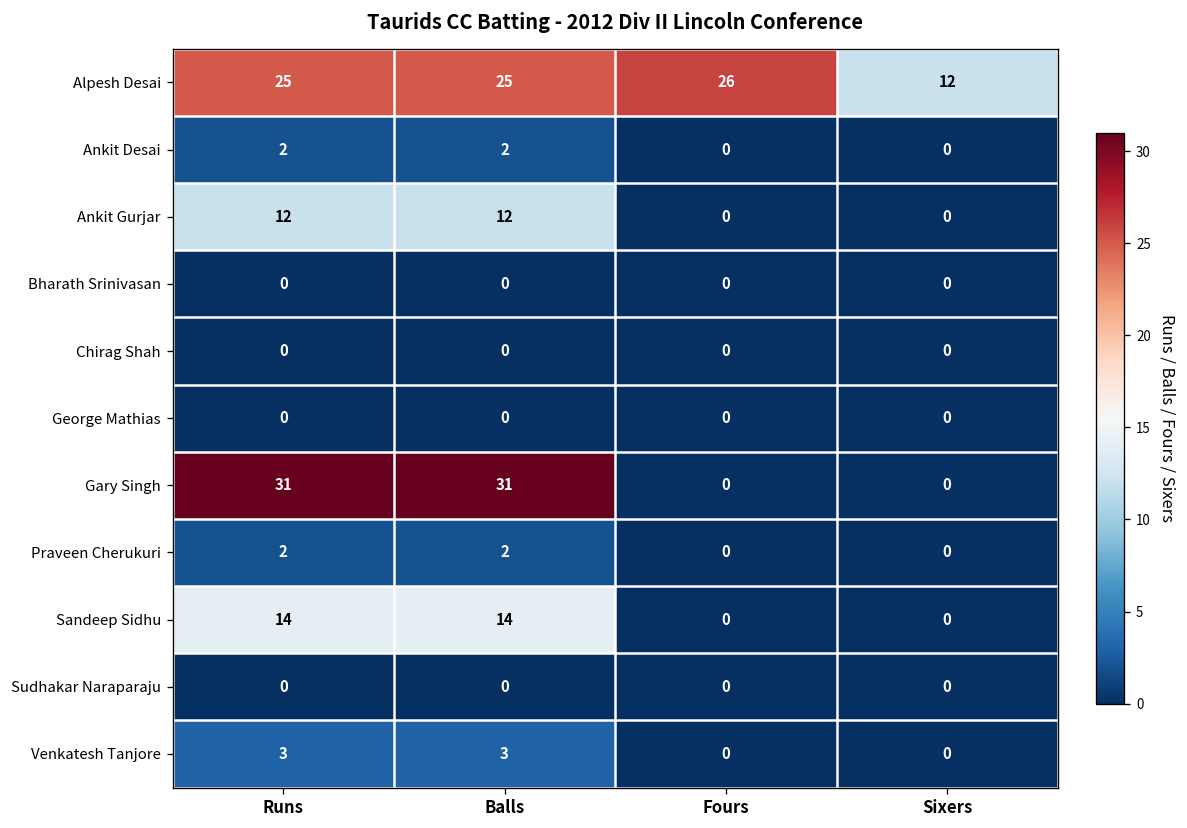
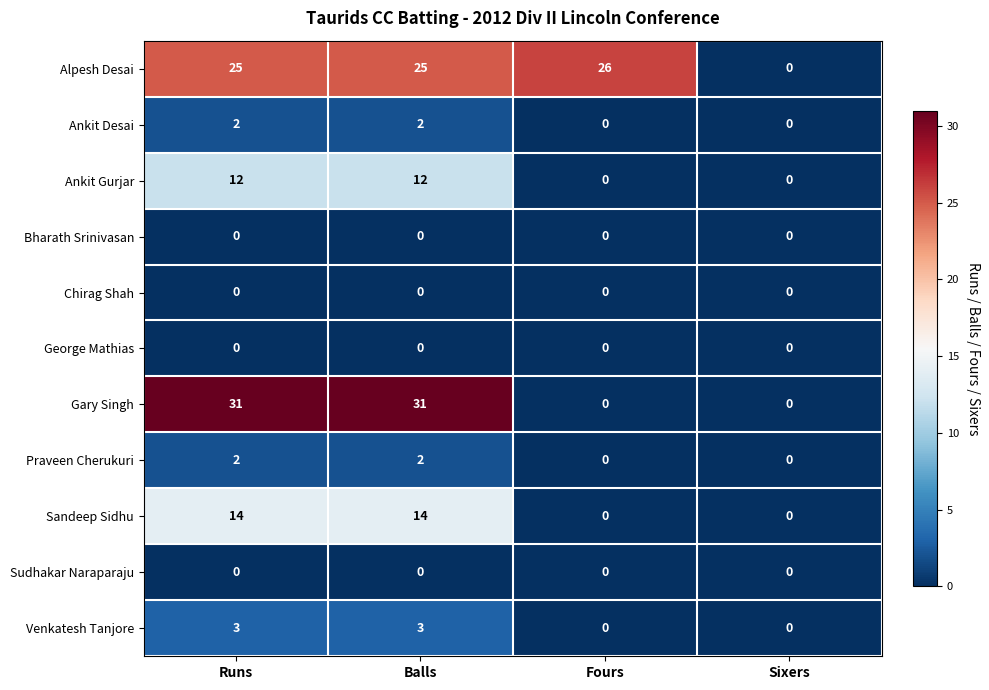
  {
    "Alpesh Desai": {
      "Runs": 25,
      "Balls": 25,
      "Fours": 26,
-     "Sixers": 12
+     "Sixers": 0
    },
    "Ankit Desai": {
      "Runs": 2,
      "Balls": 2,
      "Fours": 0,
      "Sixers": 0
    },
    "Ankit Gurjar": {
      "Runs": 12,
      "Balls": 12,
      "Fours": 0,
      "Sixers": 0
    },
    "Bharath Srinivasan": {
      "Runs": 0,
      "Balls": 0,
      "Fours": 0,
      "Sixers": 0
    },
    "Chirag Shah": {
      "Runs": 0,
      "Balls": 0,
      "Fours": 0,
      "Sixers": 0
    },
    "George Mathias": {
      "Runs": 0,
      "Balls": 0,
      "Fours": 0,
      "Sixers": 0
    },
    "Gary Singh": {
      "Runs": 31,
      "Balls": 31,
      "Fours": 0,
      "Sixers": 0
    },
    "Praveen Cherukuri": {
      "Runs": 2,
      "Balls": 2,
      "Fours": 0,
      "Sixers": 0
    },
    "Sandeep Sidhu": {
      "Runs": 14,
      "Balls": 14,
      "Fours": 0,
      "Sixers": 0
    },
    "Sudhakar Naraparaju": {
      "Runs": 0,
      "Balls": 0,
      "Fours": 0,
      "Sixers": 0
    },
    "Venkatesh Tanjore": {
      "Runs": 3,
      "Balls": 3,
      "Fours": 0,
      "Sixers": 0
    }
  }
